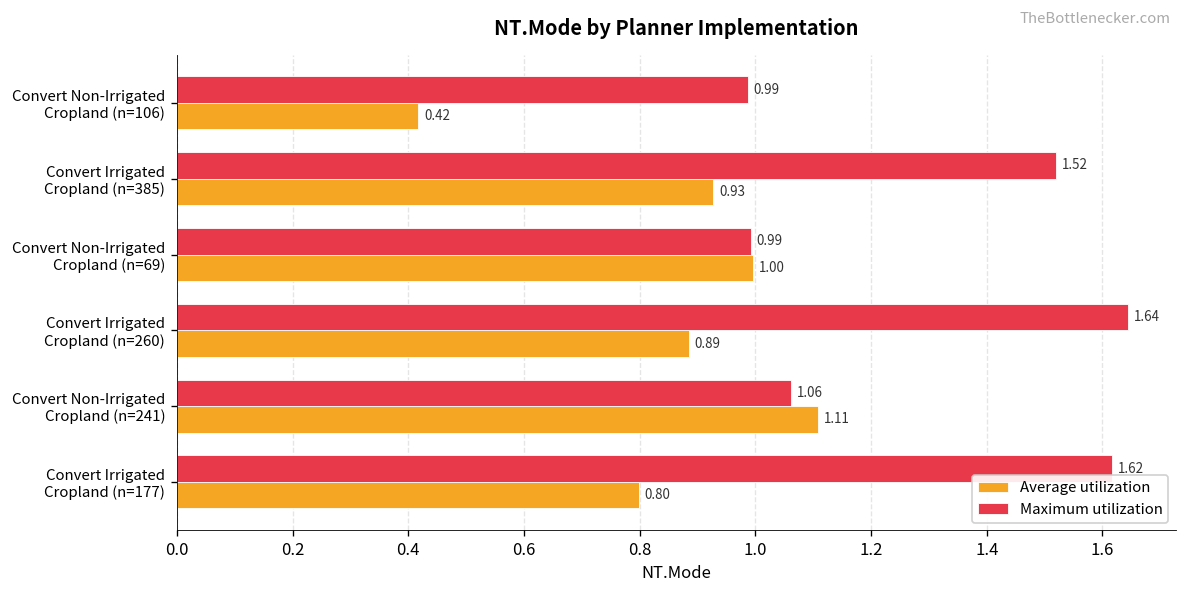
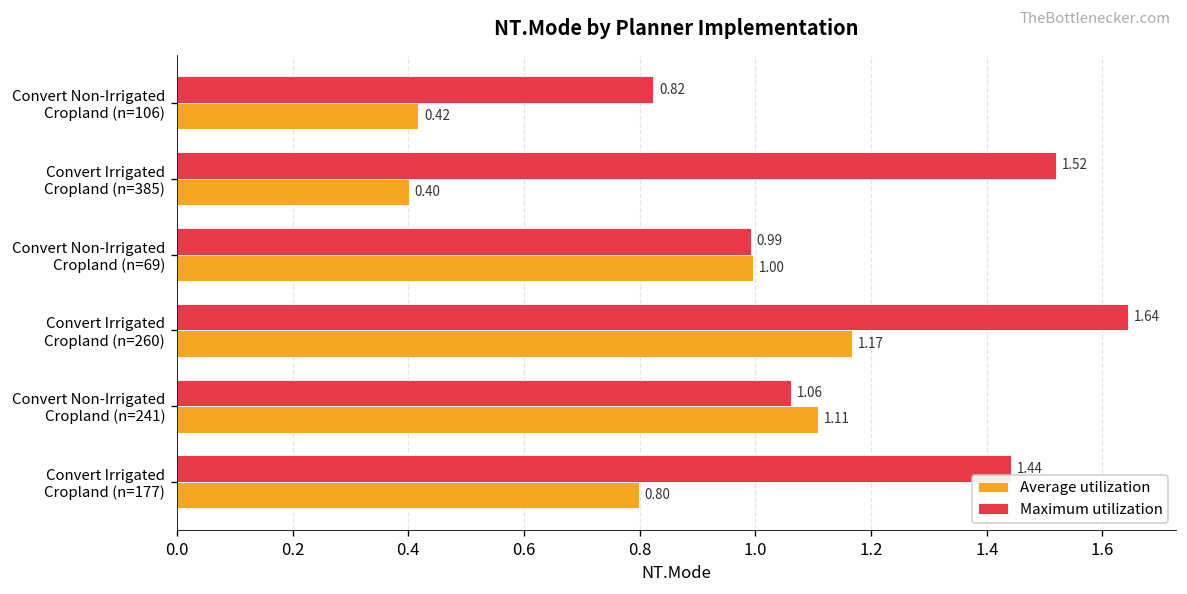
  {
    "Average utilization": {
      "Convert Non-Irrigated Cropland (n=106)": 0.42,
-     "Convert Irrigated Cropland (n=385)": 0.93,
+     "Convert Irrigated Cropland (n=385)": 0.40,
      "Convert Non-Irrigated Cropland (n=69)": 1.00,
-     "Convert Irrigated Cropland (n=260)": 0.89,
+     "Convert Irrigated Cropland (n=260)": 1.17,
      "Convert Non-Irrigated Cropland (n=241)": 1.11,
      "Convert Irrigated Cropland (n=177)": 0.80
    },
    "Maximum utilization": {
-     "Convert Non-Irrigated Cropland (n=106)": 0.99,
+     "Convert Non-Irrigated Cropland (n=106)": 0.82,
      "Convert Irrigated Cropland (n=385)": 1.52,
      "Convert Non-Irrigated Cropland (n=69)": 0.99,
      "Convert Irrigated Cropland (n=260)": 1.64,
      "Convert Non-Irrigated Cropland (n=241)": 1.06,
-     "Convert Irrigated Cropland (n=177)": 1.62
+     "Convert Irrigated Cropland (n=177)": 1.44
    }
  }
